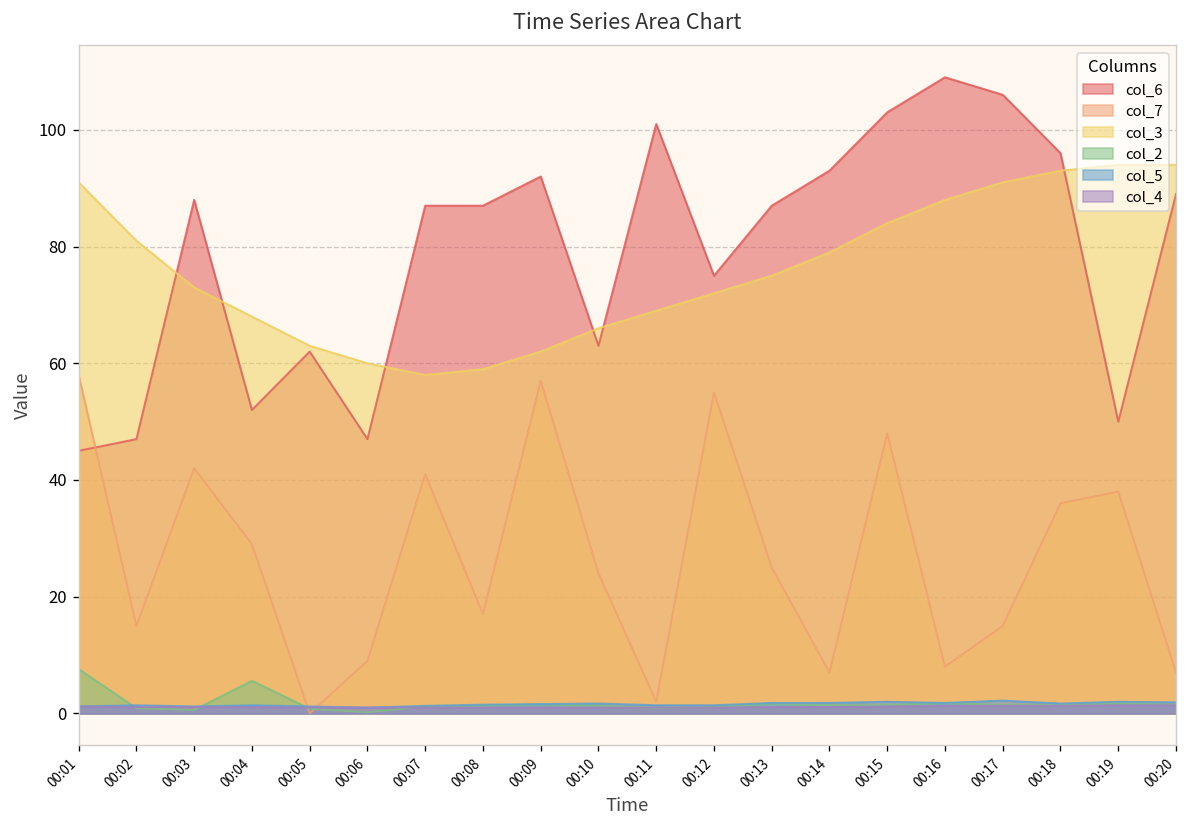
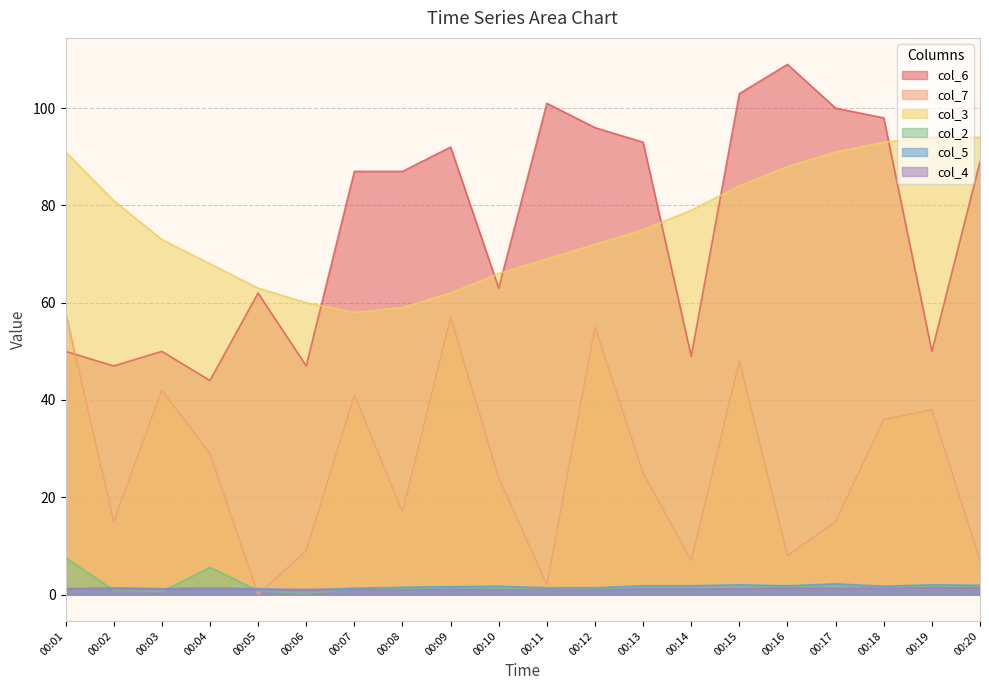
  {
    "col_6": {
-     "00:01": 45,
+     "00:01": 50,
      "00:02": 47,
-     "00:03": 88,
-     "00:04": 52,
+     "00:03": 50,
+     "00:04": 44,
      "00:05": 62,
      "00:06": 47,
      "00:07": 87,
      "00:08": 87,
      "00:09": 92,
      "00:10": 63,
      "00:11": 101,
-     "00:12": 75,
-     "00:13": 87,
-     "00:14": 93,
+     "00:12": 96,
+     "00:13": 93,
+     "00:14": 49,
      "00:15": 103,
      "00:16": 109,
-     "00:17": 106,
-     "00:18": 96,
+     "00:17": 100,
+     "00:18": 98,
      "00:19": 50,
      "00:20": 89
    },
    "col_2": {
      "00:01": 8,
      "00:04": 6,
      "00:06": 0
    },
    "col_5": {
      "00:15": 2,
      "00:17": 2
    },
    "col_4": {
      "00:09": 1,
      "00:13": 1
    }
  }
